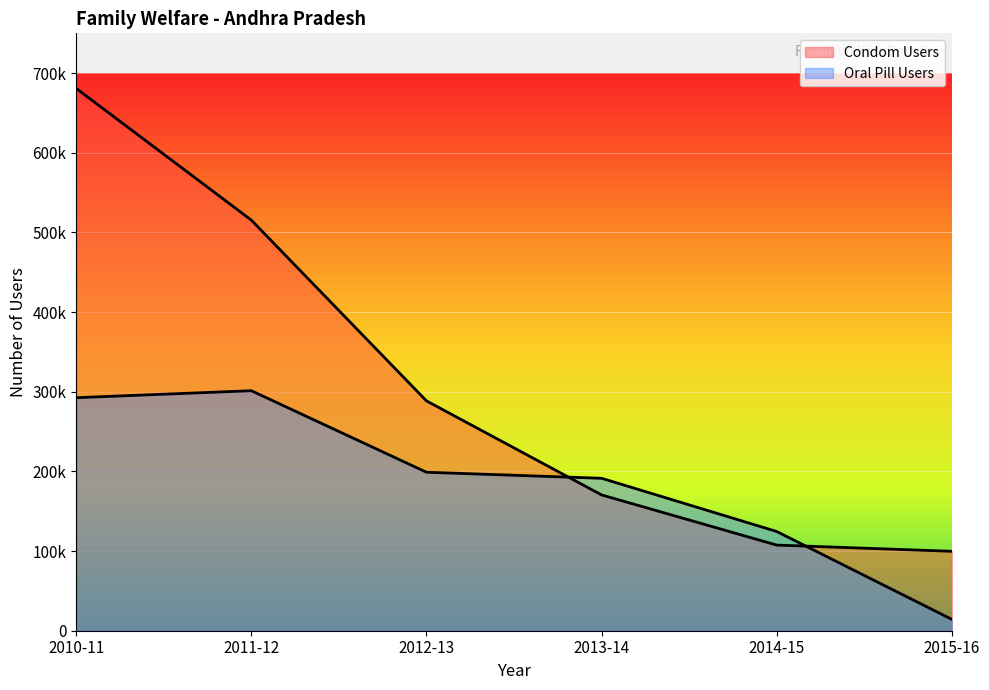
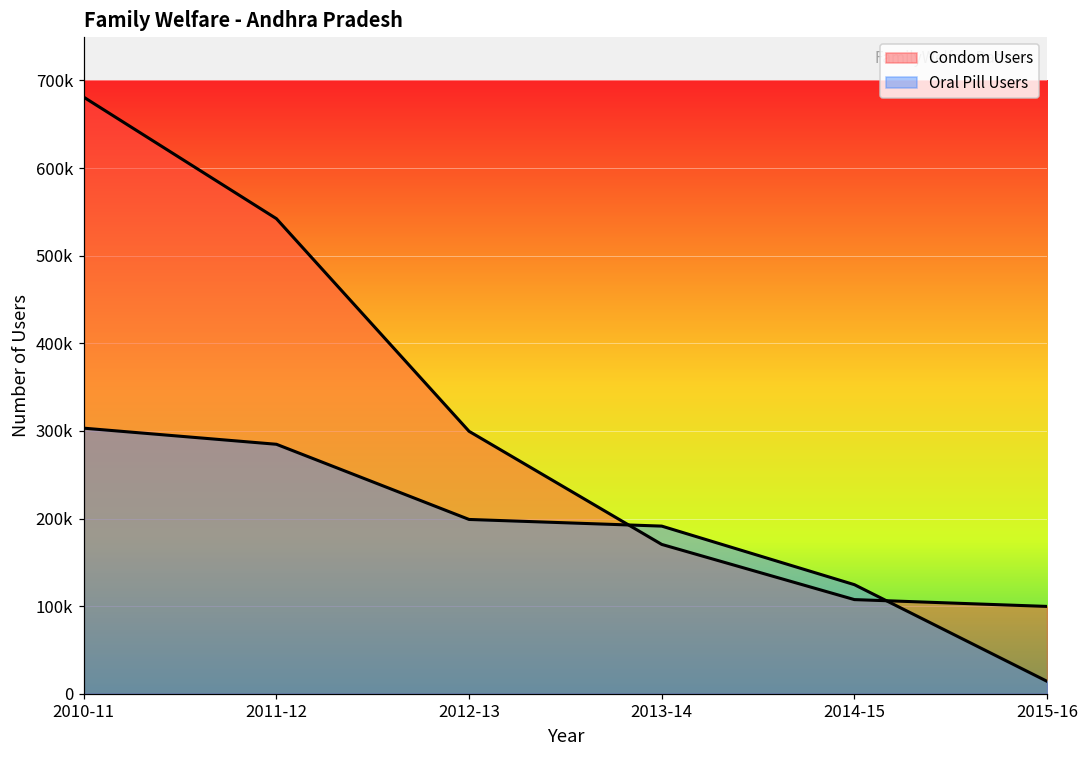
  {
    "Condom Users": {
      "2010-11": 680000,
-     "2011-12": 520000,
-     "2012-13": 290000,
+     "2011-12": 540000,
+     "2012-13": 300000,
      "2013-14": 170000,
      "2014-15": 110000,
      "2015-16": 100000
    },
    "Oral Pill Users": {
-     "2010-11": 290000,
-     "2011-12": 300000,
+     "2010-11": 300000,
+     "2011-12": 280000,
      "2012-13": 200000,
      "2013-14": 190000,
      "2014-15": 120000,
      "2015-16": 10000
    }
  }
